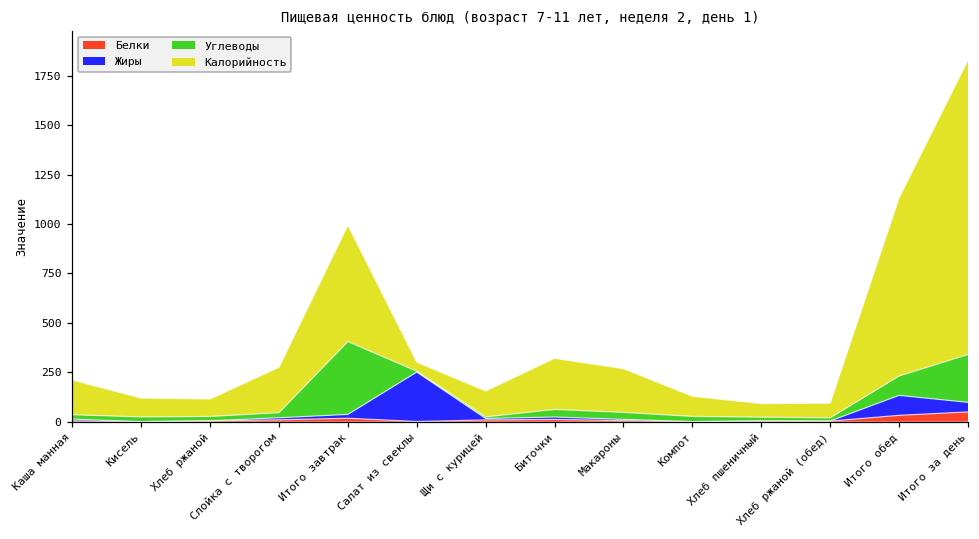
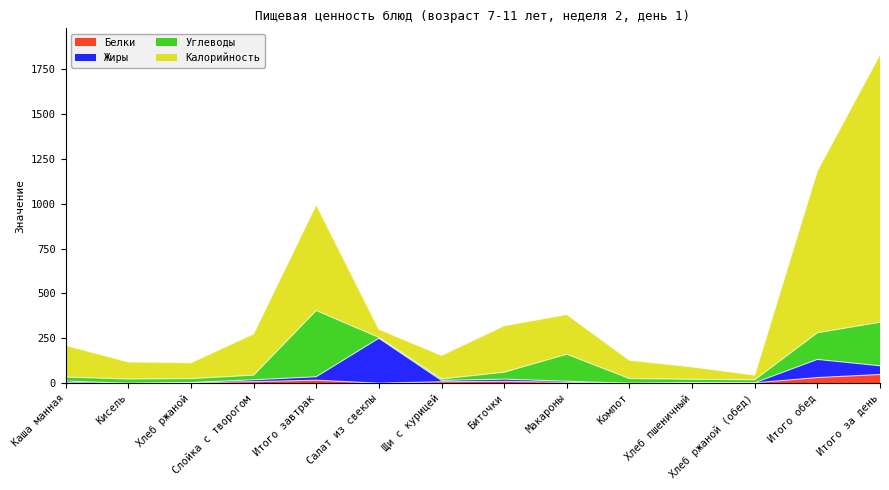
  {
    "Белки": {
      "Итого завтрак": 20,
      "Салат из свеклы": 0,
      "Итого обед": 30,
      "Итого за день": 50
    },
    "Жиры": {
      "Итого завтрак": 20,
      "Итого обед": 100,
      "Итого за день": 50
    },
    "Углеводы": {
      "Каша манная": 20,
      "Кисель": 20,
      "Хлеб ржаной": 20,
      "Слойка с творогом": 30,
      "Итого завтрак": 370,
      "Биточки": 40,
-     "Макароны": 40,
+     "Макароны": 150,
      "Компот": 30,
      "Хлеб пшеничный": 20,
      "Хлеб ржаной (обед)": 20,
-     "Итого обед": 100,
+     "Итого обед": 150,
      "Итого за день": 240
    },
    "Калорийность": {
      "Каша манная": 180,
      "Кисель": 100,
      "Хлеб ржаной": 90,
      "Слойка с творогом": 230,
      "Итого завтрак": 590,
      "Салат из свеклы": 50,
      "Щи с курицей": 130,
      "Биточки": 260,
      "Макароны": 220,
      "Компот": 100,
      "Хлеб пшеничный": 70,
-     "Хлеб ржаной (обед)": 70,
+     "Хлеб ржаной (обед)": 30,
      "Итого обед": 900,
      "Итого за день": 1490
    }
  }
